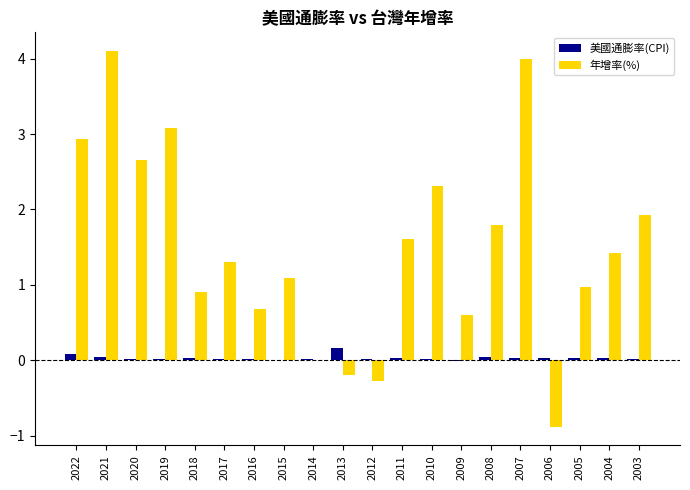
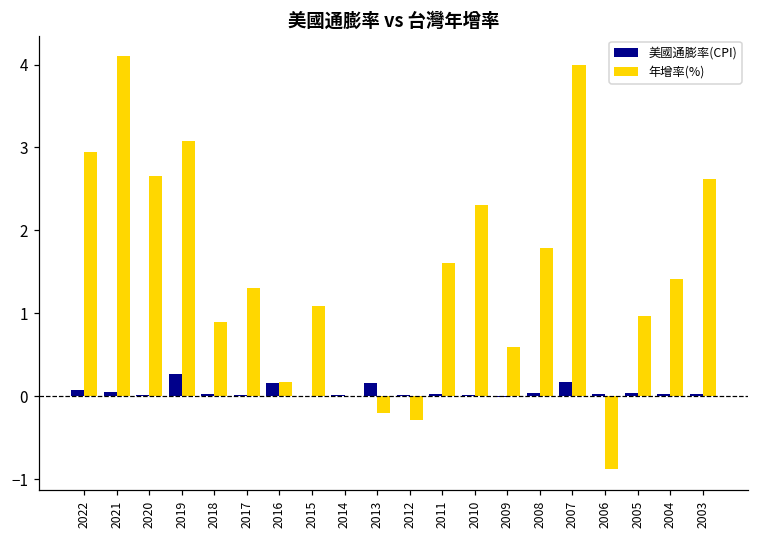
  {
    "美國通膨率(CPI)": {
      "2022": 0.1,
      "2021": 0.0,
-     "2019": 0.0,
-     "2016": 0.0,
+     "2019": 0.3,
+     "2016": 0.2,
      "2013": 0.2,
      "2008": 0.0,
-     "2007": 0.0,
+     "2007": 0.2,
      "2005": 0.0
    },
    "年增率(%)": {
      "2022": 2.9,
      "2021": 4.1,
      "2020": 2.7,
      "2019": 3.1,
      "2018": 0.9,
      "2017": 1.3,
-     "2016": 0.7,
+     "2016": 0.2,
      "2015": 1.1,
      "2014": 0.0,
      "2013": -0.2,
      "2012": -0.3,
      "2011": 1.6,
      "2010": 2.3,
      "2009": 0.6,
      "2008": 1.8,
      "2007": 4.0,
      "2006": -0.9,
      "2005": 1.0,
      "2004": 1.4,
-     "2003": 1.9
+     "2003": 2.6
    }
  }
